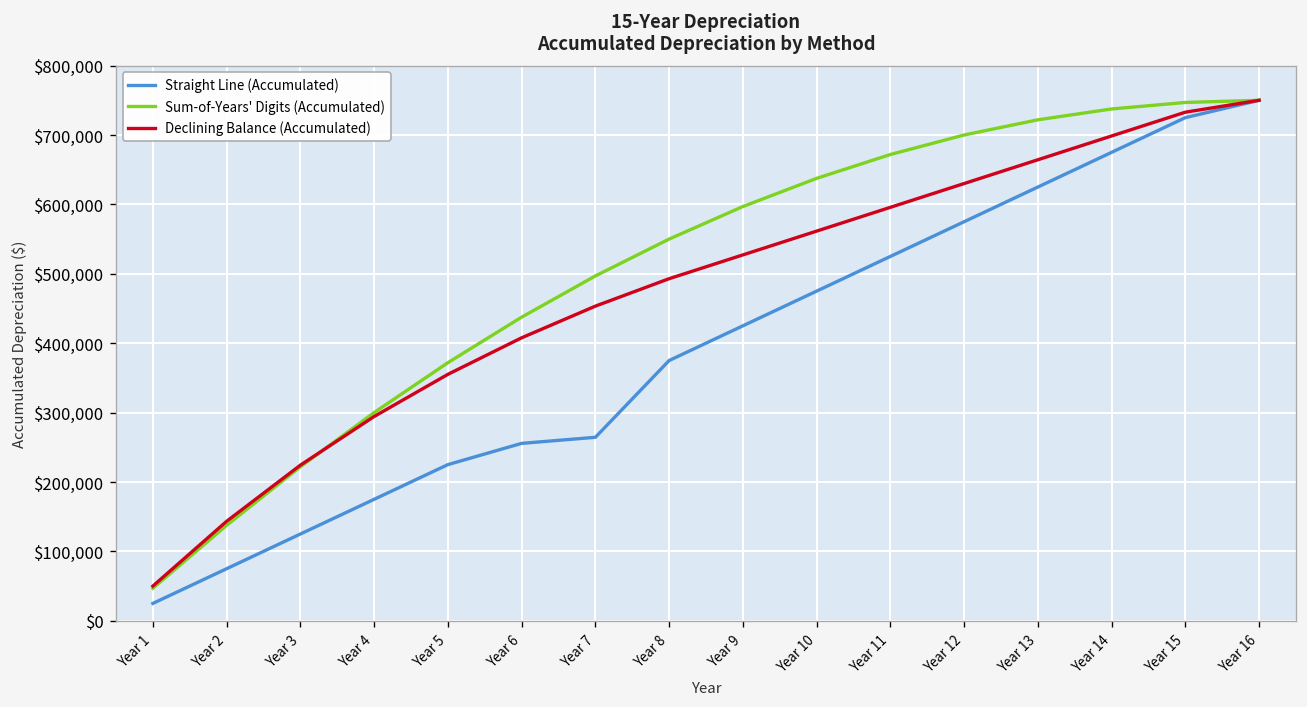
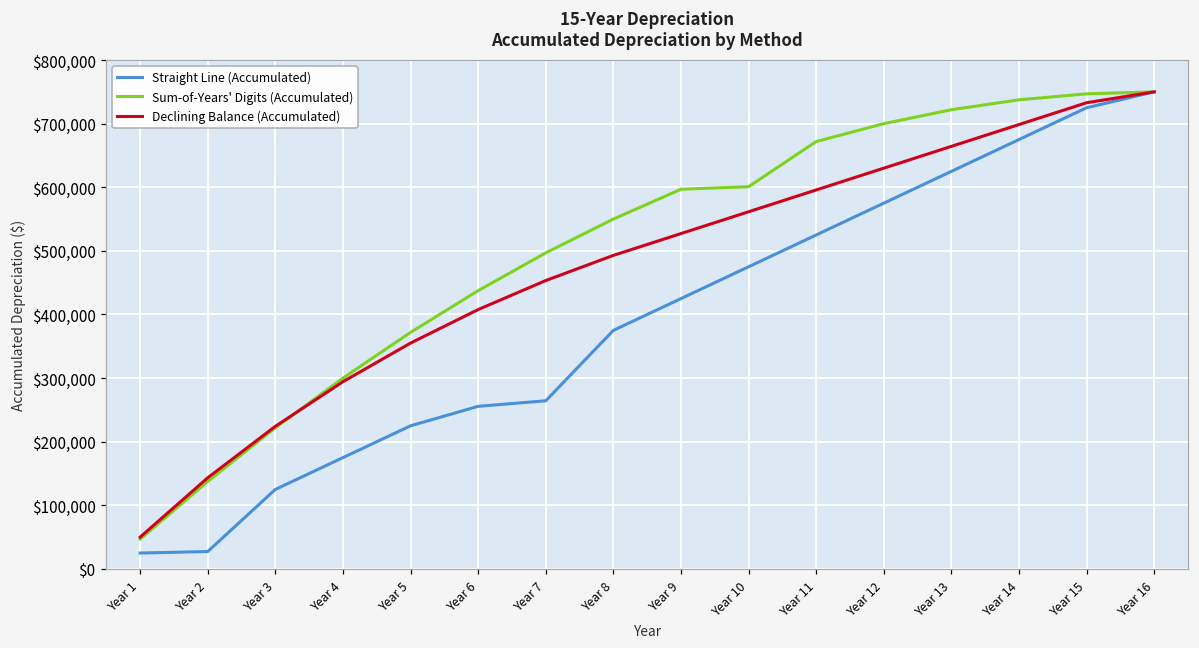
  {
    "Straight Line (Accumulated)": {
      "Year 1": "$30,000",
-     "Year 2": "$80,000",
+     "Year 2": "$30,000",
      "Year 3": "$130,000",
      "Year 4": "$180,000",
      "Year 5": "$230,000",
      "Year 6": "$260,000",
      "Year 7": "$260,000",
      "Year 8": "$380,000",
      "Year 9": "$430,000",
      "Year 10": "$480,000",
      "Year 11": "$530,000",
      "Year 12": "$580,000",
      "Year 13": "$630,000",
      "Year 14": "$680,000",
      "Year 15": "$730,000"
    },
    "Sum-of-Years' Digits (Accumulated)": {
      "Year 2": "$140,000",
      "Year 4": "$300,000",
      "Year 5": "$370,000",
      "Year 6": "$440,000",
      "Year 7": "$500,000",
      "Year 8": "$550,000",
      "Year 9": "$600,000",
-     "Year 10": "$640,000",
+     "Year 10": "$600,000",
      "Year 11": "$670,000",
      "Year 12": "$700,000",
      "Year 13": "$720,000",
      "Year 14": "$740,000",
      "Year 15": "$750,000"
    },
    "Declining Balance (Accumulated)": {
      "Year 2": "$140,000",
      "Year 4": "$290,000",
      "Year 5": "$360,000",
      "Year 6": "$410,000",
      "Year 7": "$450,000",
      "Year 8": "$490,000",
      "Year 9": "$530,000",
      "Year 10": "$560,000",
      "Year 11": "$600,000",
      "Year 12": "$630,000",
      "Year 13": "$660,000",
      "Year 14": "$700,000",
      "Year 15": "$730,000"
    }
  }
